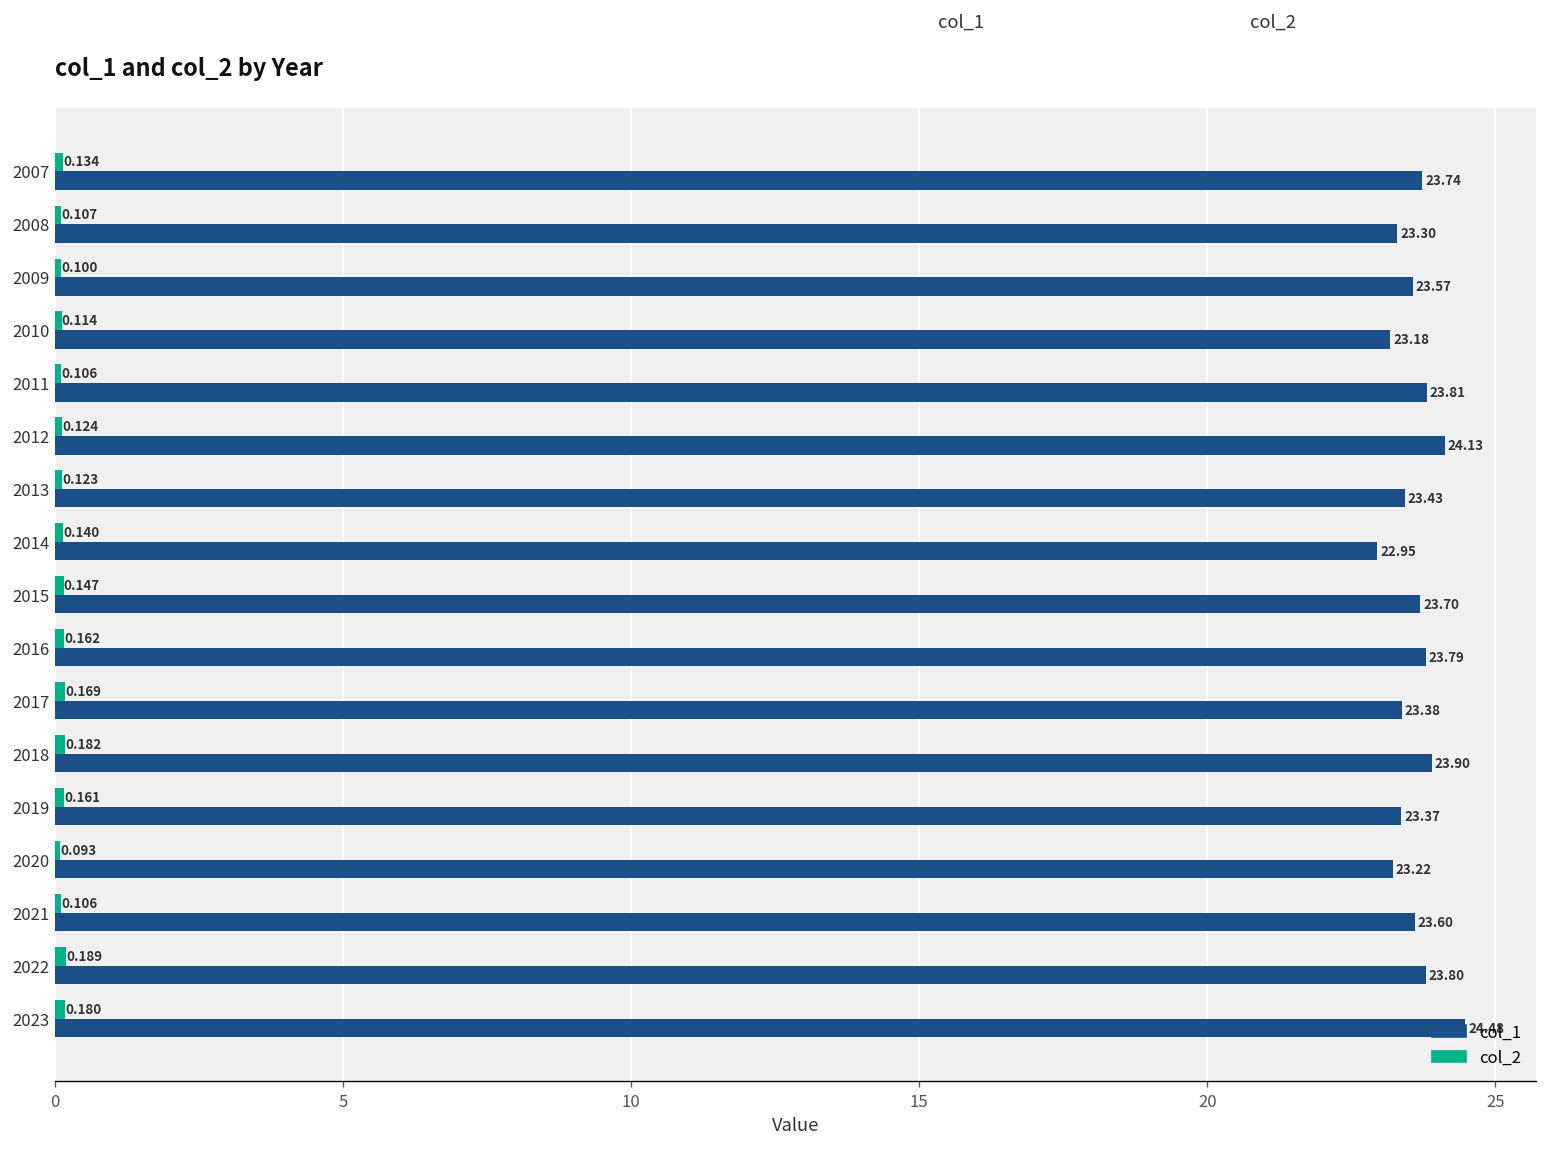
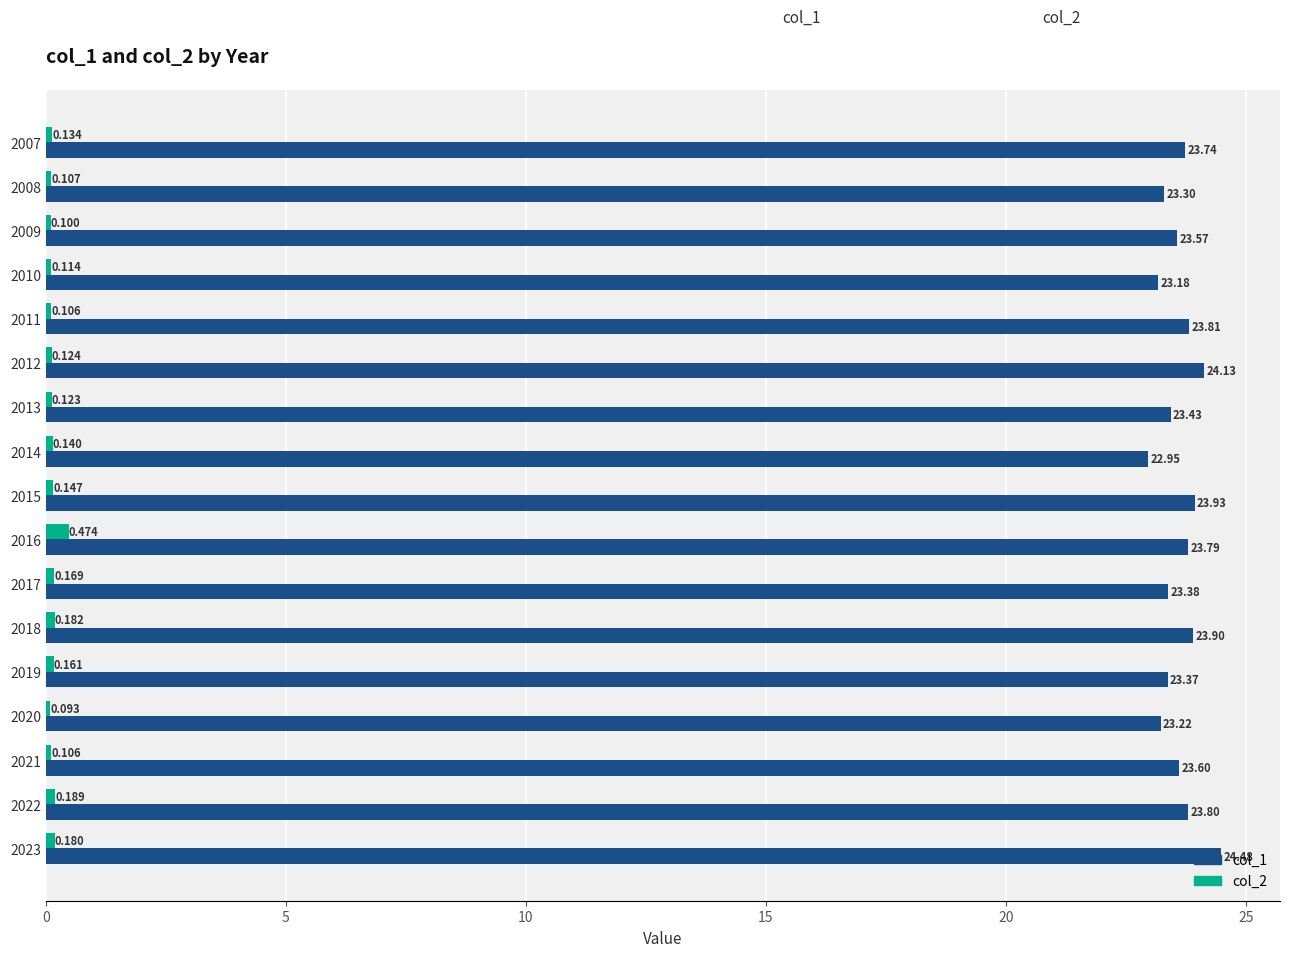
  {
    "col_1": {
      "2007": 23.74,
      "2008": 23.30,
      "2009": 23.57,
      "2010": 23.18,
      "2011": 23.81,
      "2012": 24.13,
      "2013": 23.43,
      "2014": 22.95,
-     "2015": 23.70,
+     "2015": 23.93,
      "2016": 23.79,
      "2017": 23.38,
      "2018": 23.90,
      "2019": 23.37,
      "2020": 23.22,
      "2021": 23.60,
      "2022": 23.80,
      "2023": 24.48
    },
    "col_2": {
      "2007": 0.134,
      "2008": 0.107,
      "2009": 0.100,
      "2010": 0.114,
      "2011": 0.106,
      "2012": 0.124,
      "2013": 0.123,
      "2014": 0.140,
      "2015": 0.147,
-     "2016": 0.162,
+     "2016": 0.474,
      "2017": 0.169,
      "2018": 0.182,
      "2019": 0.161,
      "2020": 0.093,
      "2021": 0.106,
      "2022": 0.189,
      "2023": 0.180
    }
  }
